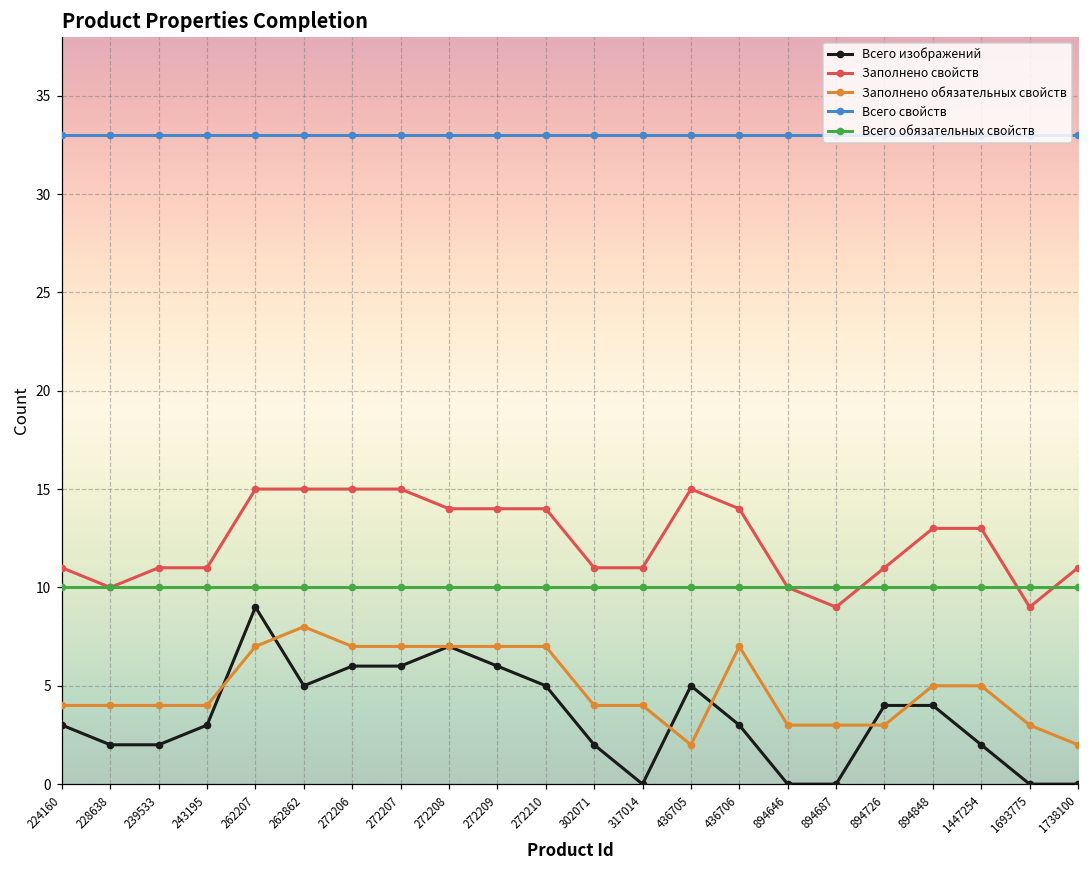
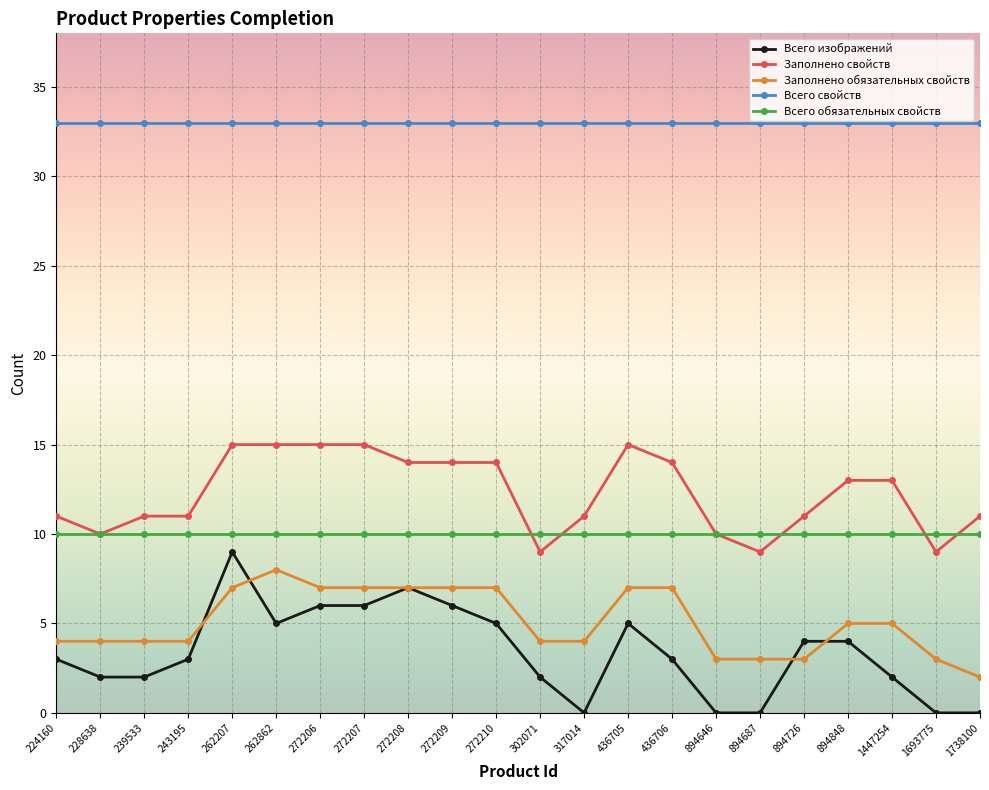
  {
    "Всего изображений": {
      "224160": 3,
      "228638": 2,
      "239533": 2,
      "243195": 3,
      "262207": 9,
      "262862": 5,
      "272206": 6,
      "272207": 6,
      "272209": 6,
      "272210": 5,
      "302071": 2,
      "317014": 0,
      "436705": 5,
      "436706": 3,
      "894646": 0,
      "894687": 0,
      "894726": 4,
      "894848": 4,
      "1447254": 2,
      "1693775": 0,
      "1738100": 0
    },
    "Заполнено свойств": {
      "224160": 11,
      "239533": 11,
      "243195": 11,
      "262207": 15,
      "262862": 15,
      "272206": 15,
      "272207": 15,
      "272208": 14,
      "272209": 14,
      "272210": 14,
-     "302071": 11,
+     "302071": 9,
      "317014": 11,
      "436705": 15,
      "436706": 14,
      "894687": 9,
      "894726": 11,
      "894848": 13,
      "1447254": 13,
      "1693775": 9,
      "1738100": 11
    },
    "Заполнено обязательных свойств": {
      "224160": 4,
      "228638": 4,
      "239533": 4,
      "243195": 4,
      "262207": 7,
      "262862": 8,
      "272206": 7,
      "272207": 7,
      "272209": 7,
      "272210": 7,
      "302071": 4,
      "317014": 4,
-     "436705": 2,
+     "436705": 7,
      "436706": 7,
      "894646": 3,
      "894687": 3,
      "894726": 3,
      "894848": 5,
      "1447254": 5,
      "1693775": 3,
      "1738100": 2
    },
    "Всего свойств": {
      "224160": 33,
      "228638": 33,
      "239533": 33,
      "243195": 33,
      "262207": 33,
      "262862": 33,
      "272206": 33,
      "272207": 33,
      "272208": 33,
      "272209": 33,
      "272210": 33,
      "302071": 33,
      "317014": 33,
      "436705": 33,
      "436706": 33,
      "894646": 33,
      "894687": 33,
      "894726": 33,
      "894848": 33,
      "1447254": 33,
      "1693775": 33,
      "1738100": 33
    },
    "Всего обязательных свойств": {
      "224160": 10,
      "239533": 10,
      "243195": 10,
      "262207": 10,
      "262862": 10,
      "272206": 10,
      "272207": 10,
      "272208": 10,
      "272209": 10,
      "272210": 10,
      "302071": 10,
      "317014": 10,
      "436705": 10,
      "436706": 10,
      "894687": 10,
      "894726": 10,
      "894848": 10,
      "1447254": 10,
      "1693775": 10,
      "1738100": 10
    }
  }
